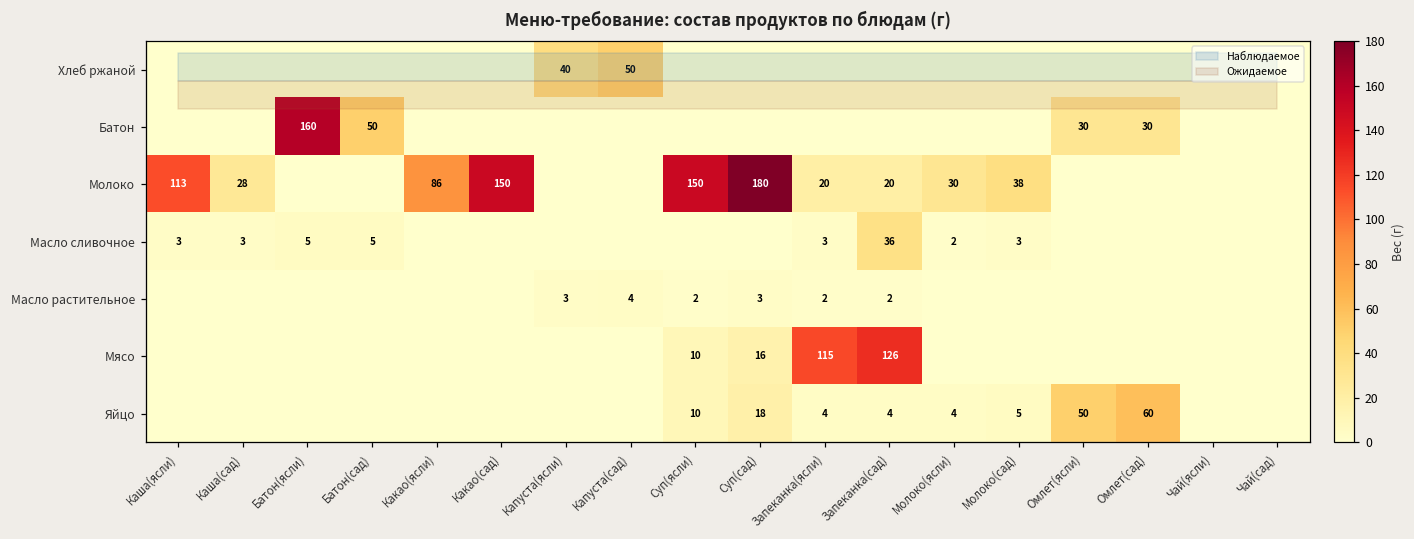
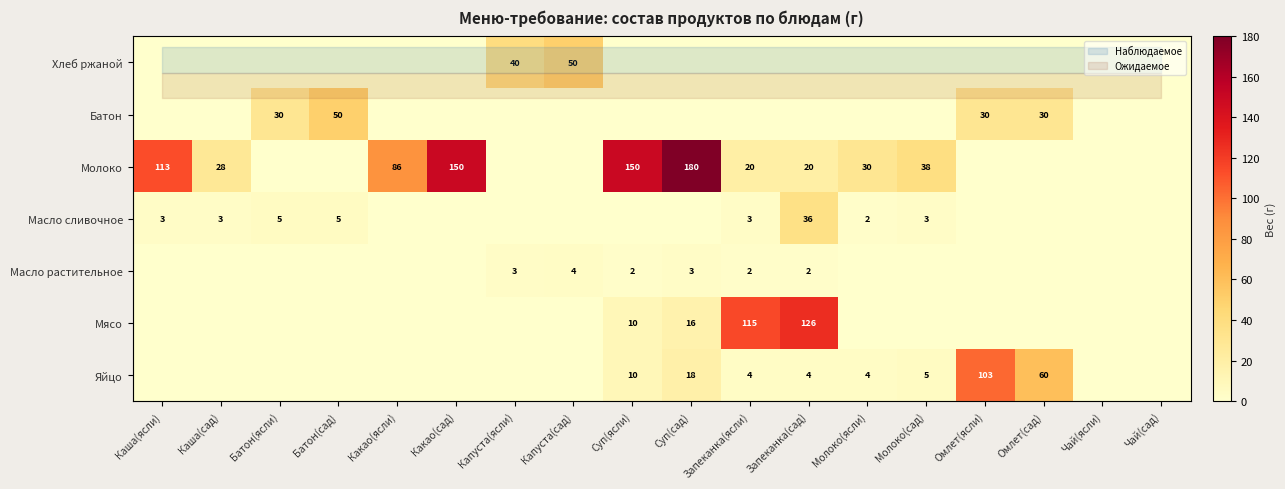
  {
    "Хлеб ржаной": {
      "Капуста(ясли)": 40,
      "Капуста(сад)": 50
    },
    "Батон": {
-     "Батон(ясли)": 160,
+     "Батон(ясли)": 30,
      "Батон(сад)": 50,
      "Омлет(ясли)": 30,
      "Омлет(сад)": 30
    },
    "Молоко": {
      "Каша(ясли)": 113,
      "Каша(сад)": 28,
      "Какао(ясли)": 86,
      "Какао(сад)": 150,
      "Суп(ясли)": 150,
      "Суп(сад)": 180,
      "Запеканка(ясли)": 20,
      "Запеканка(сад)": 20,
      "Молоко(ясли)": 30,
      "Молоко(сад)": 38
    },
    "Масло сливочное": {
      "Каша(ясли)": 3,
      "Каша(сад)": 3,
      "Батон(ясли)": 5,
      "Батон(сад)": 5,
      "Запеканка(ясли)": 3,
      "Запеканка(сад)": 36,
      "Молоко(ясли)": 2,
      "Молоко(сад)": 3
    },
    "Масло растительное": {
      "Капуста(ясли)": 3,
      "Капуста(сад)": 4,
      "Суп(ясли)": 2,
      "Суп(сад)": 3,
      "Запеканка(ясли)": 2,
      "Запеканка(сад)": 2
    },
    "Мясо": {
      "Суп(ясли)": 10,
      "Суп(сад)": 16,
      "Запеканка(ясли)": 115,
      "Запеканка(сад)": 126
    },
    "Яйцо": {
      "Суп(ясли)": 10,
      "Суп(сад)": 18,
      "Запеканка(ясли)": 4,
      "Запеканка(сад)": 4,
      "Молоко(ясли)": 4,
      "Молоко(сад)": 5,
-     "Омлет(ясли)": 50,
+     "Омлет(ясли)": 103,
      "Омлет(сад)": 60
    }
  }
